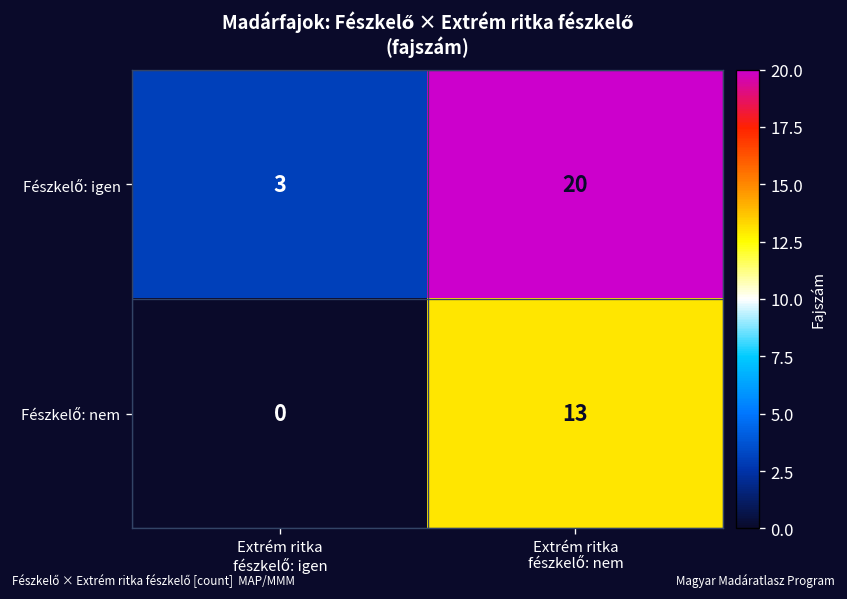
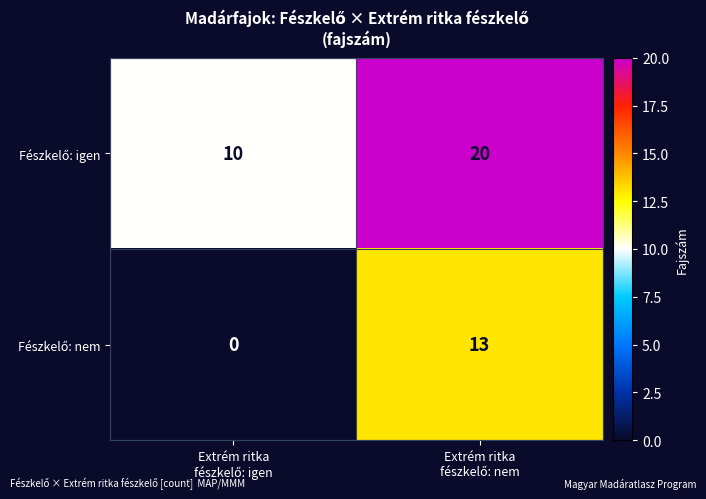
  {
    "Fészkelő: igen": {
-     "Extrém ritka fészkelő: igen": 3,
+     "Extrém ritka fészkelő: igen": 10,
      "Extrém ritka fészkelő: nem": 20
    },
    "Fészkelő: nem": {
      "Extrém ritka fészkelő: igen": 0,
      "Extrém ritka fészkelő: nem": 13
    }
  }
